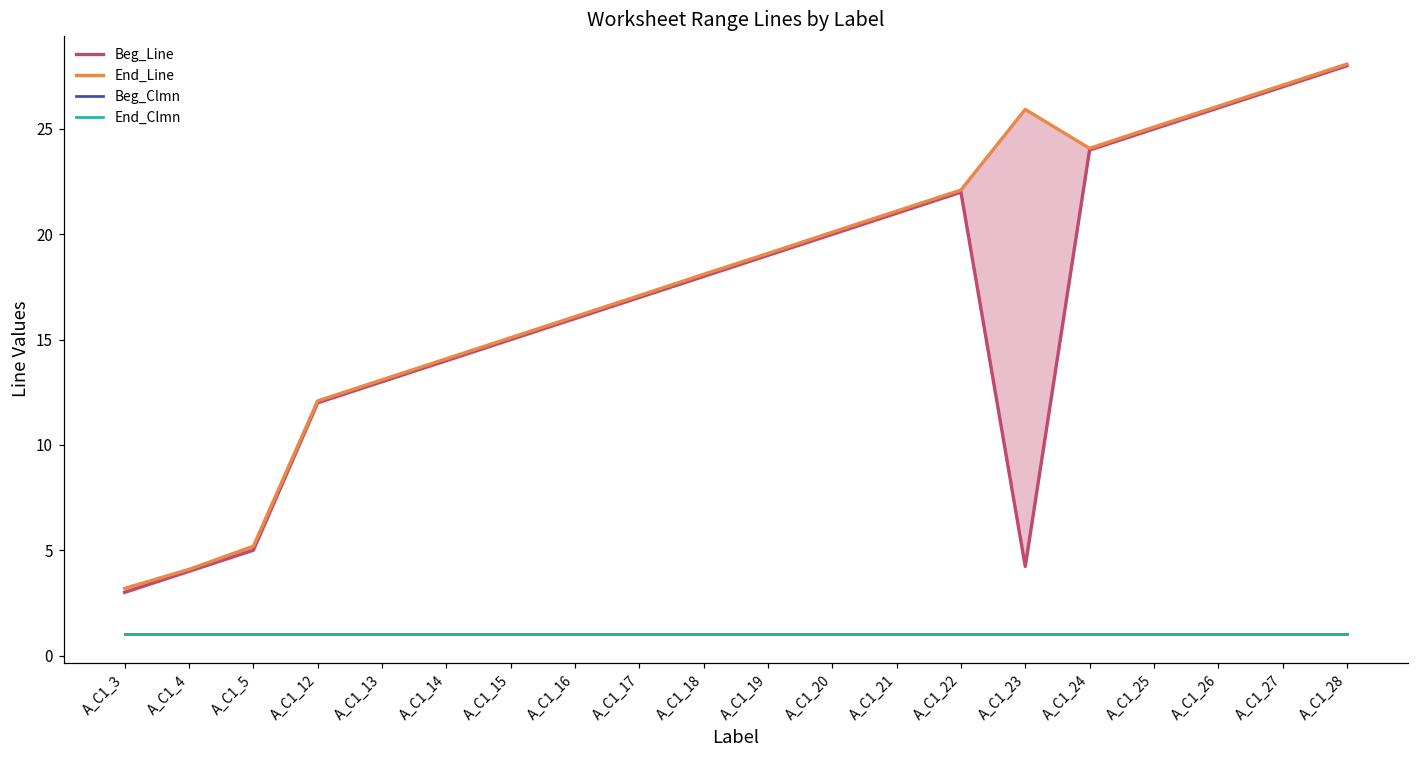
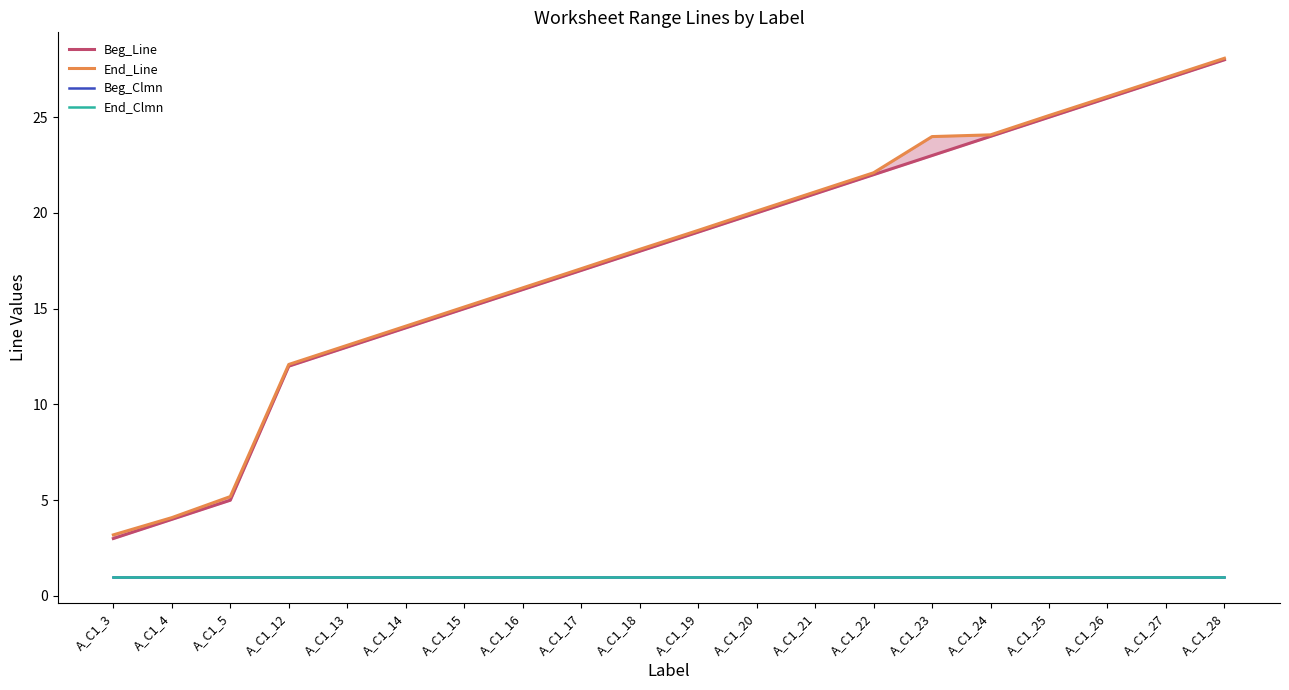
  {
    "Beg_Line": {
      "A_C1_3": 3.0,
      "A_C1_5": 5.0,
-     "A_C1_23": 4.2
+     "A_C1_23": 23.0
    },
    "End_Line": {
      "A_C1_3": 3.2,
      "A_C1_5": 5.2,
-     "A_C1_23": 25.9
+     "A_C1_23": 24.0
    },
    "End_Clmn": {
      "A_C1_3": 1.0,
      "A_C1_4": 1.0,
      "A_C1_5": 1.0,
      "A_C1_12": 1.0,
      "A_C1_13": 1.0,
      "A_C1_14": 1.0,
      "A_C1_15": 1.0,
      "A_C1_16": 1.0,
      "A_C1_17": 1.0,
      "A_C1_18": 1.0,
      "A_C1_19": 1.0,
      "A_C1_20": 1.0,
      "A_C1_21": 1.0,
      "A_C1_22": 1.0,
      "A_C1_23": 1.0,
      "A_C1_24": 1.0,
      "A_C1_25": 1.0,
      "A_C1_26": 1.0,
      "A_C1_27": 1.0,
      "A_C1_28": 1.0
    }
  }
